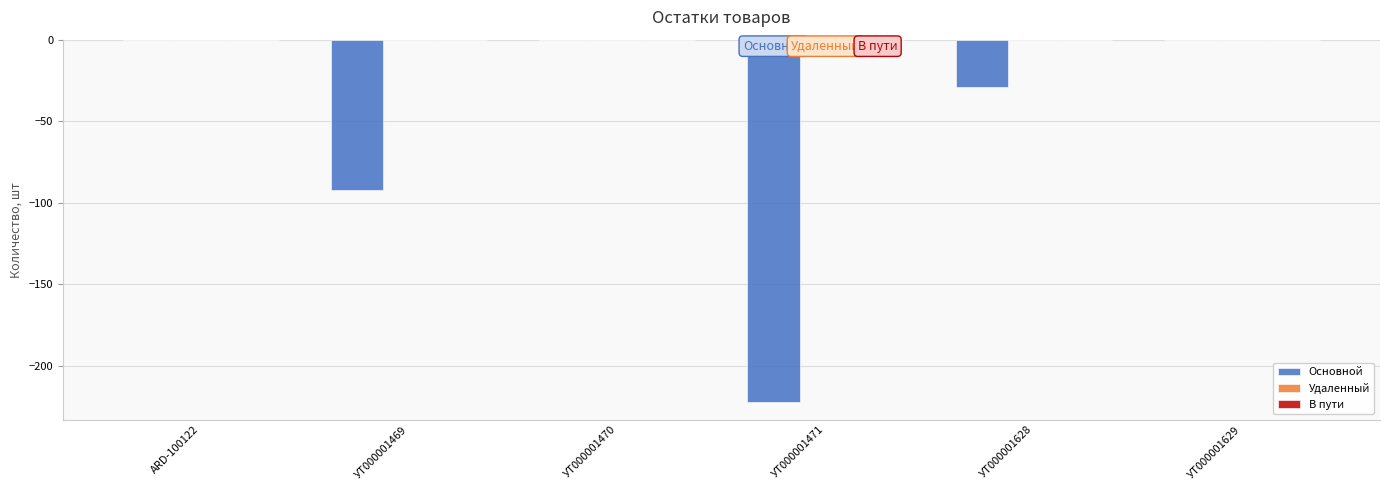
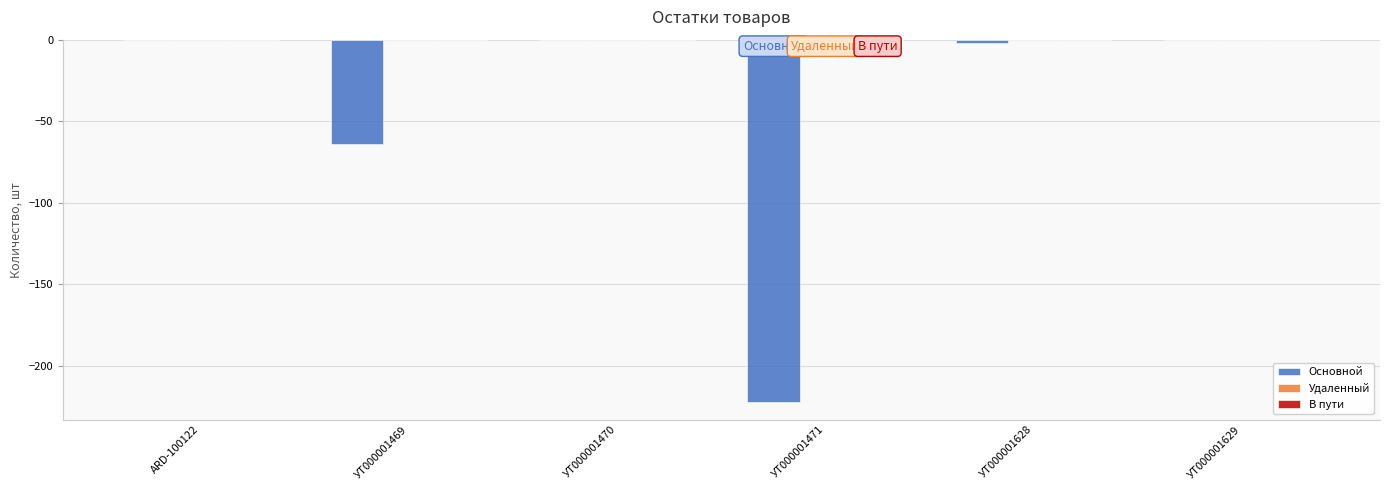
  {
    "Основной": {
      "ARD-100122": 0,
-     "УТ000001469": -92,
+     "УТ000001469": -64,
      "УТ000001470": 0,
      "УТ000001471": -222,
-     "УТ000001628": -29,
+     "УТ000001628": -2,
      "УТ000001629": 0
    },
    "Удаленный": {
      "ARD-100122": 0,
      "УТ000001469": 0,
      "УТ000001470": 0,
      "УТ000001628": 0,
      "УТ000001629": 0
    },
    "В пути": {
      "ARD-100122": 0,
      "УТ000001469": 0,
      "УТ000001470": 0,
      "УТ000001628": 0,
      "УТ000001629": 0
    }
  }
